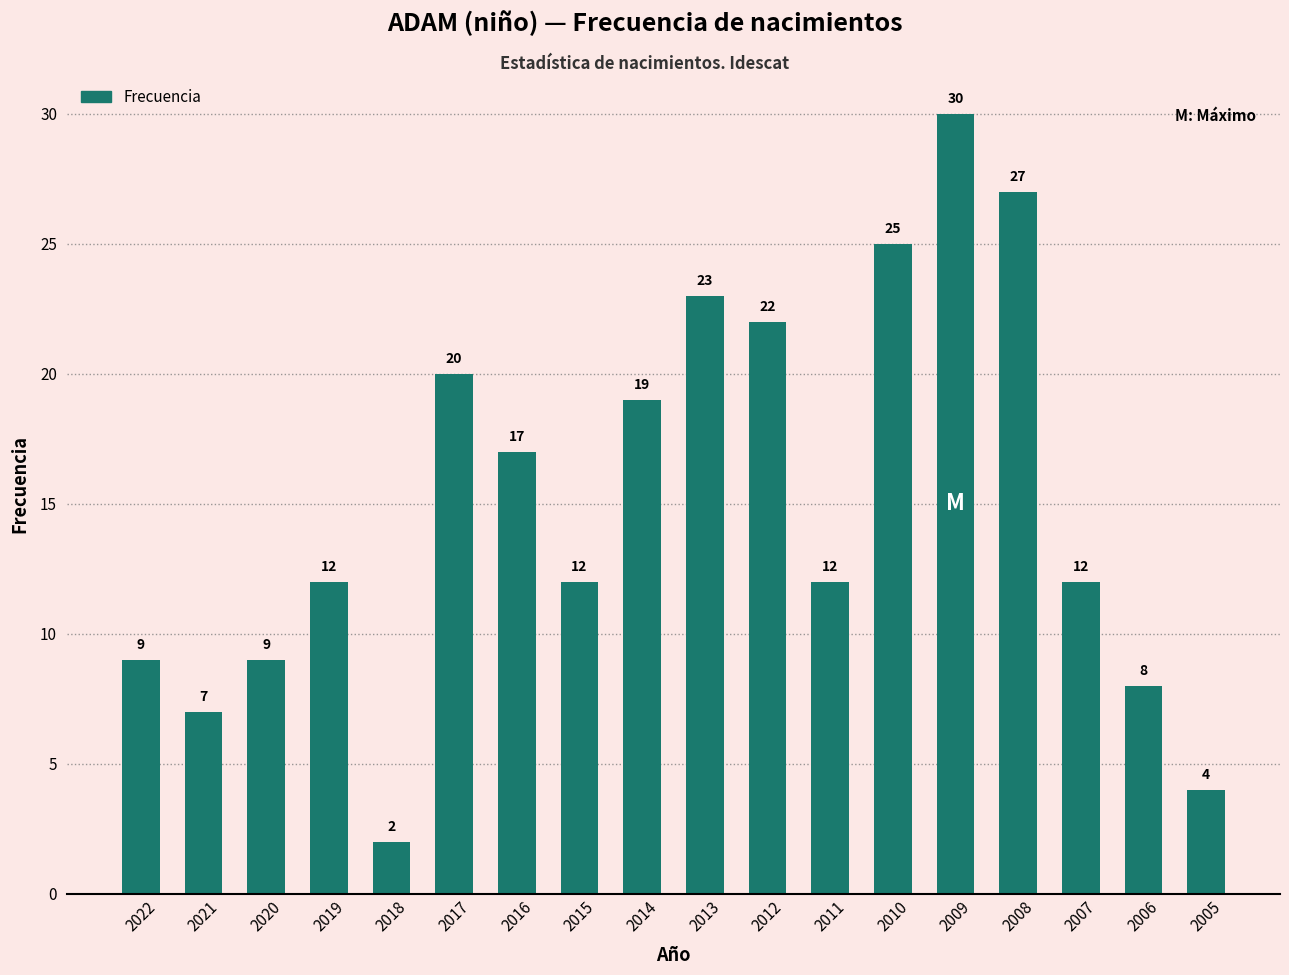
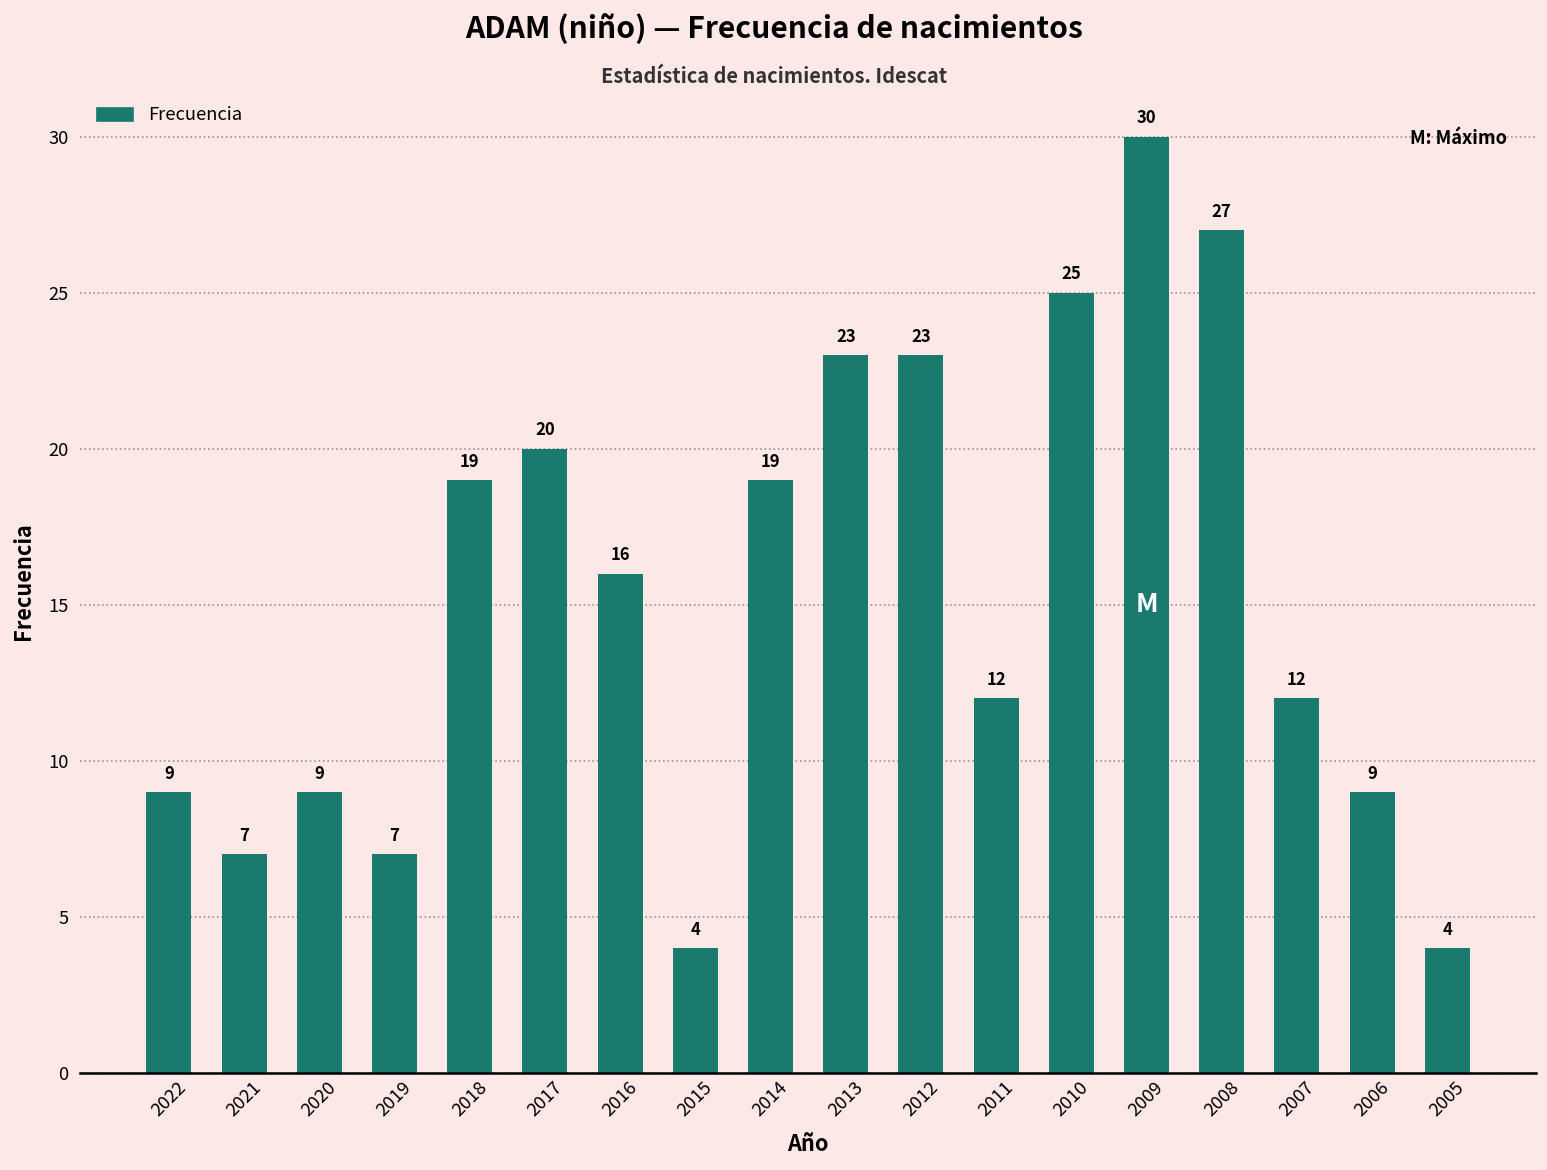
  {
    "2022": 9,
    "2021": 7,
    "2020": 9,
-   "2019": 12,
-   "2018": 2,
+   "2019": 7,
+   "2018": 19,
    "2017": 20,
-   "2016": 17,
-   "2015": 12,
+   "2016": 16,
+   "2015": 4,
    "2014": 19,
    "2013": 23,
-   "2012": 22,
+   "2012": 23,
    "2011": 12,
    "2010": 25,
    "2009": 30,
    "2008": 27,
    "2007": 12,
-   "2006": 8,
+   "2006": 9,
    "2005": 4
  }
